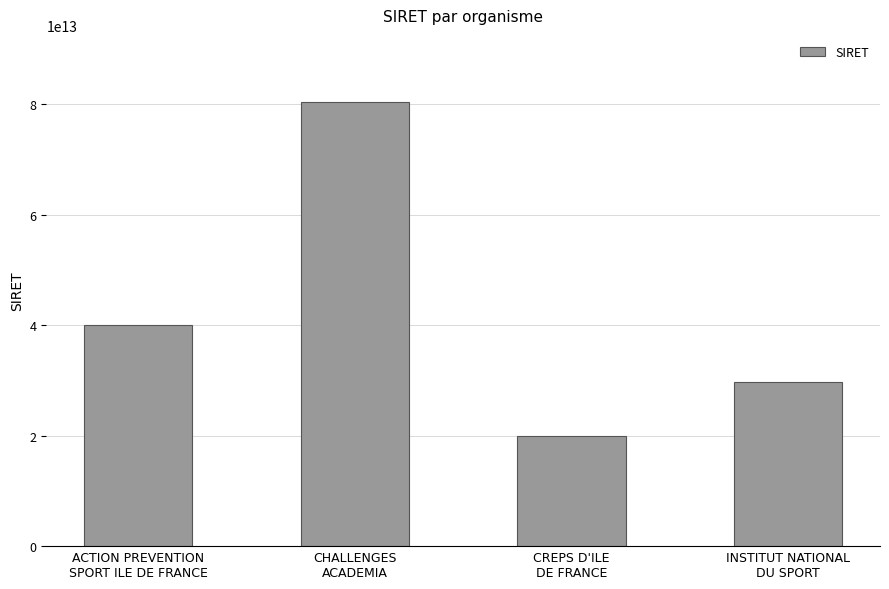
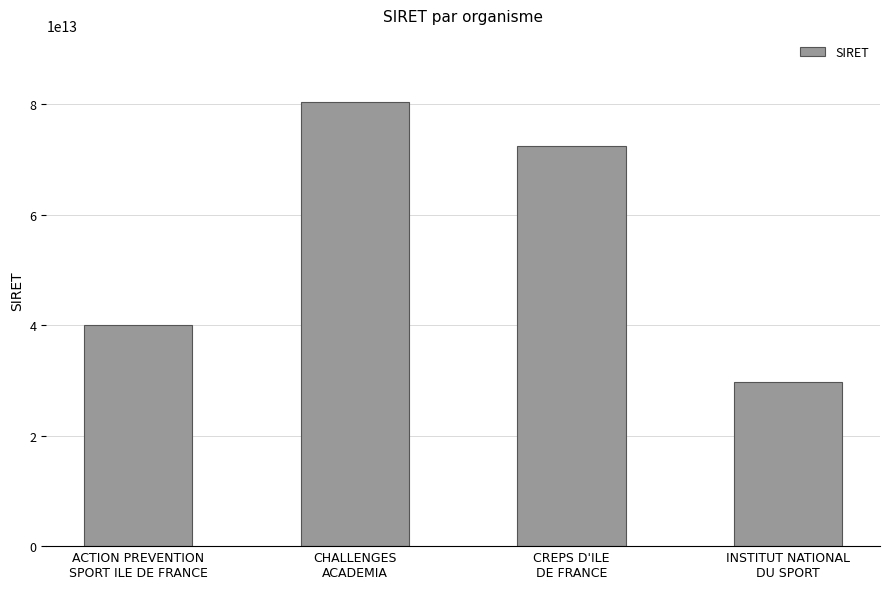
  {
    "ACTION PREVENTION SPORT ILE DE FRANCE": 40000000000000,
    "CHALLENGES ACADEMIA": 80000000000000,
-   "CREPS D'ILE DE FRANCE": 20000000000000,
+   "CREPS D'ILE DE FRANCE": 72000000000000,
    "INSTITUT NATIONAL DU SPORT": 30000000000000
  }
